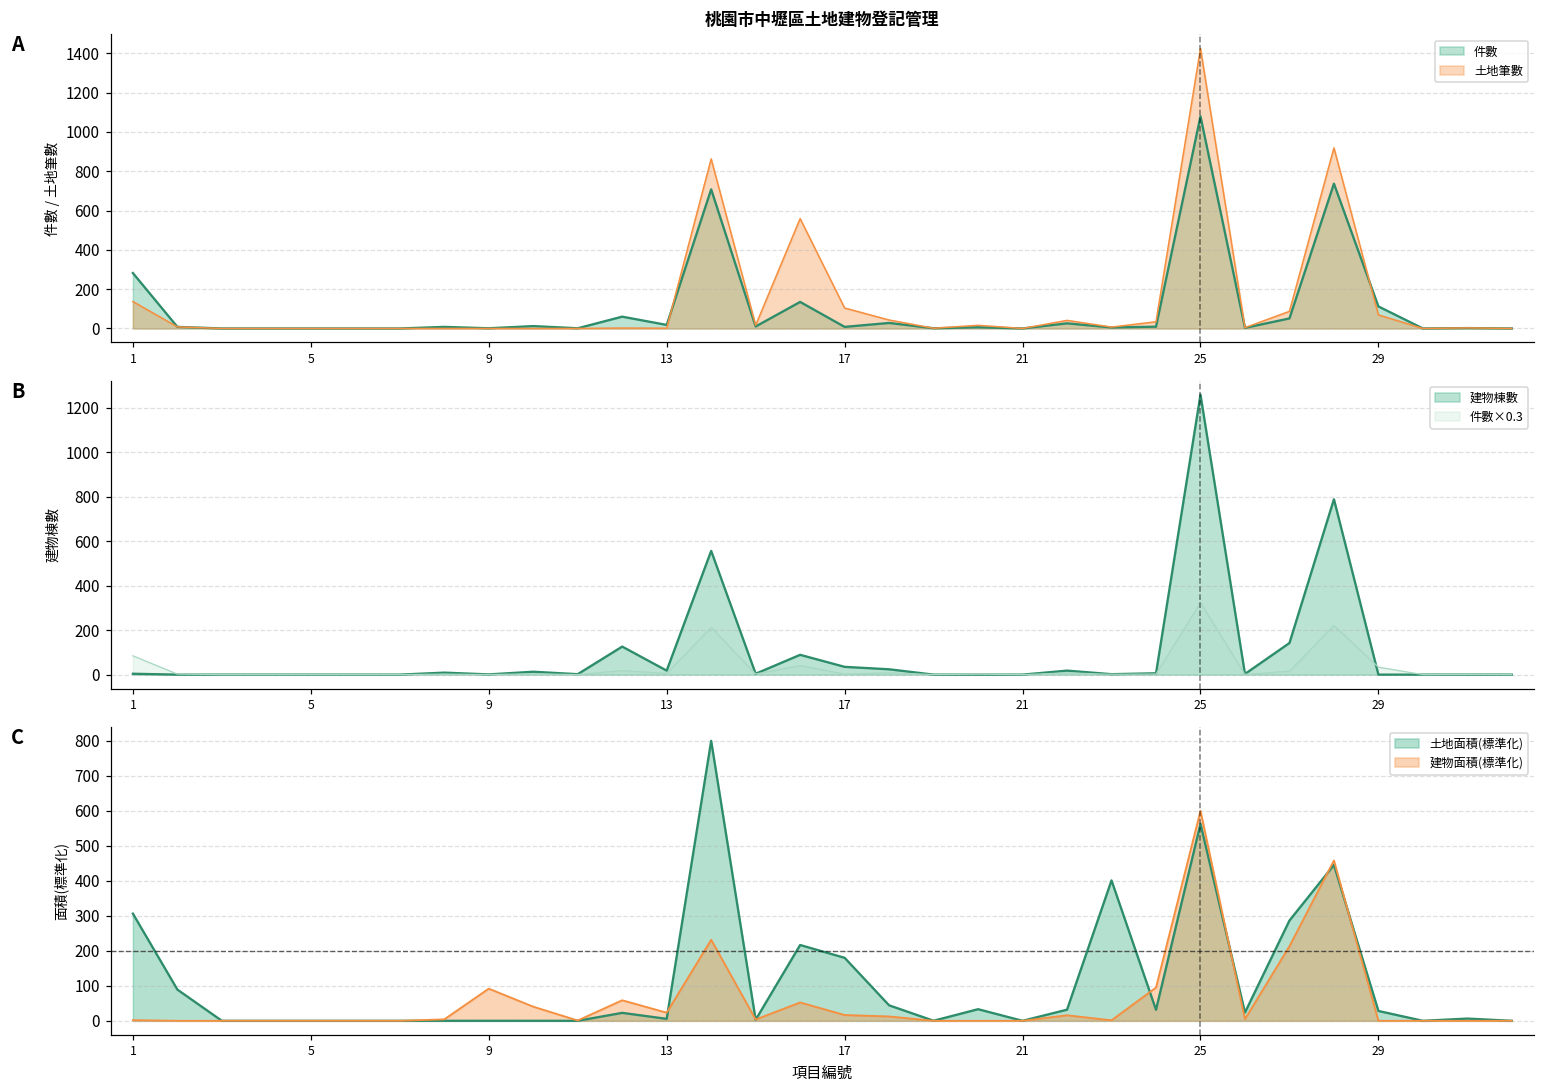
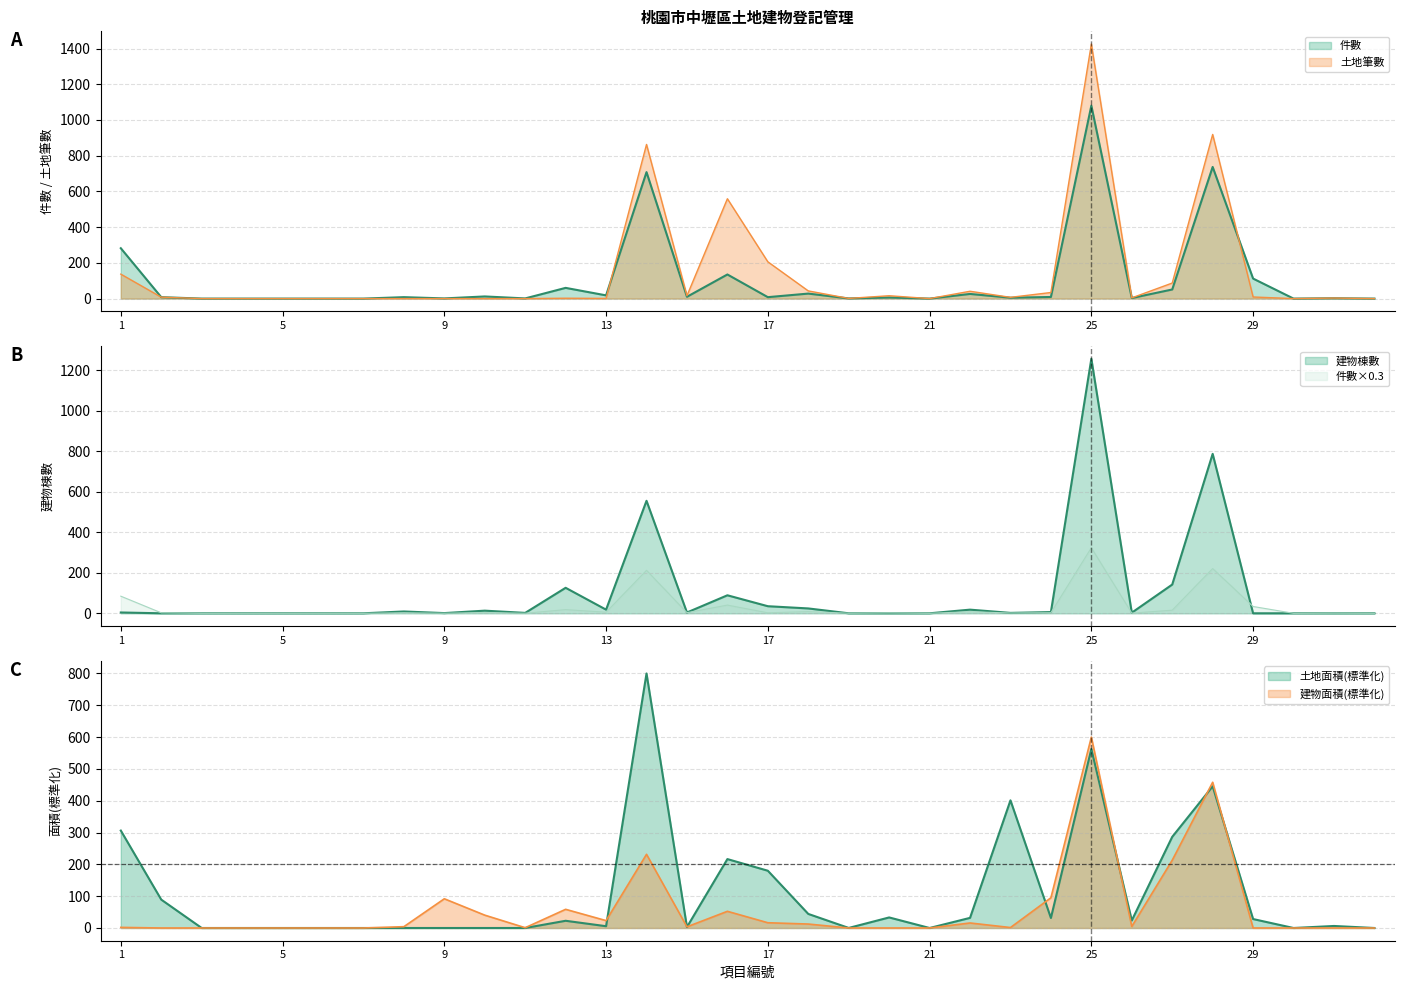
  {
    "桃園市中壢區土地建物登記管理": {
      "件數": {
        "1": 280,
        "13": 20,
        "17": 10,
        "25": 1080,
        "29": 110
      },
      "土地筆數": {
        "1": 140,
        "13": 0,
-       "17": 100,
+       "17": 210,
        "25": 1430,
-       "29": 70
+       "29": 10
      }
    }
  }
